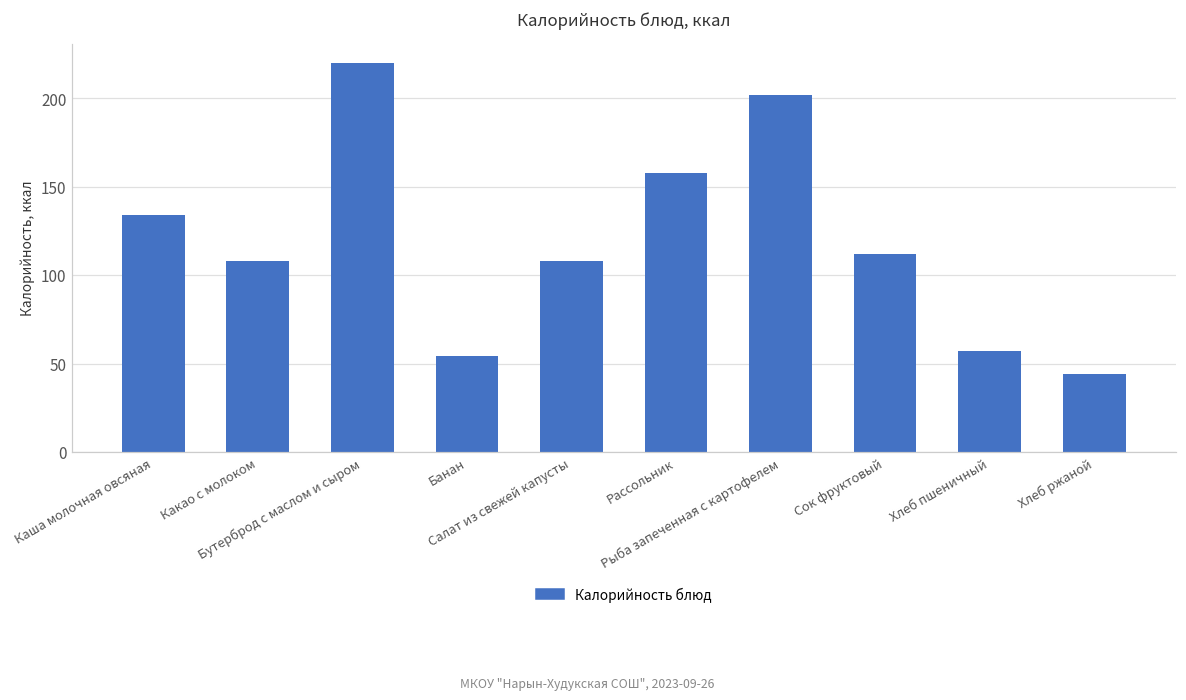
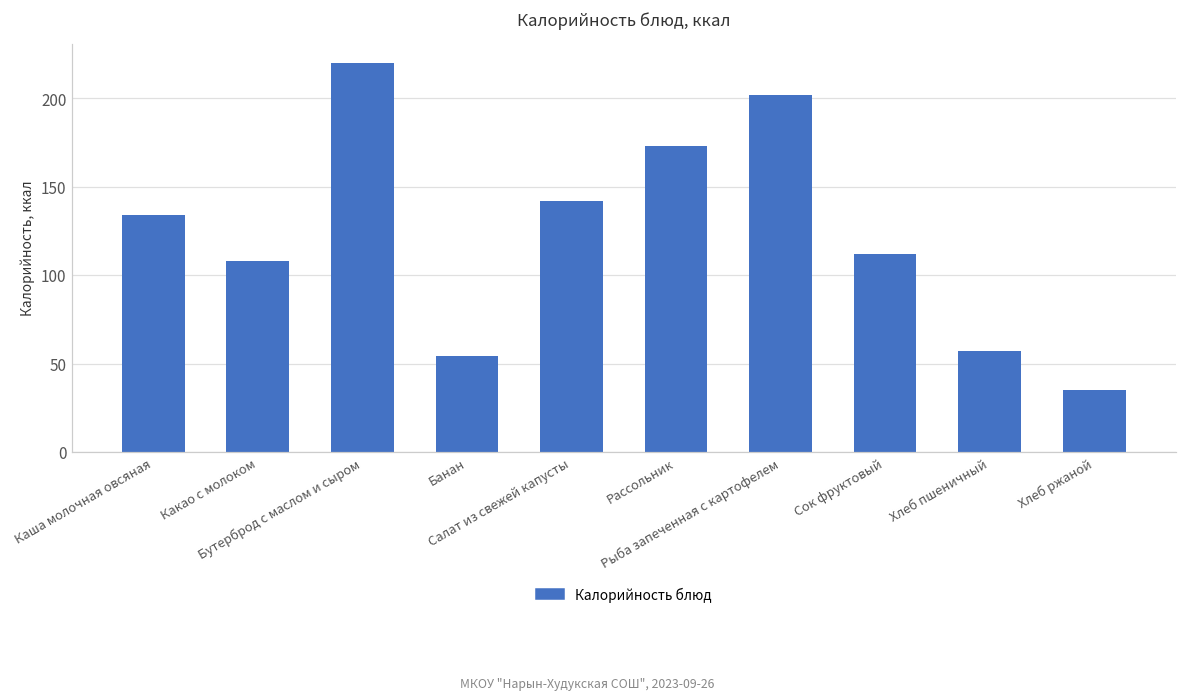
  {
    "Каша молочная овсяная": 134,
    "Какао с молоком": 108,
    "Бутерброд с маслом и сыром": 220,
    "Банан": 54,
-   "Салат из свежей капусты": 108,
-   "Рассольник": 158,
+   "Салат из свежей капусты": 142,
+   "Рассольник": 173,
    "Рыба запеченная с картофелем": 202,
    "Сок фруктовый": 112,
    "Хлеб пшеничный": 57,
-   "Хлеб ржаной": 44
+   "Хлеб ржаной": 35
  }
